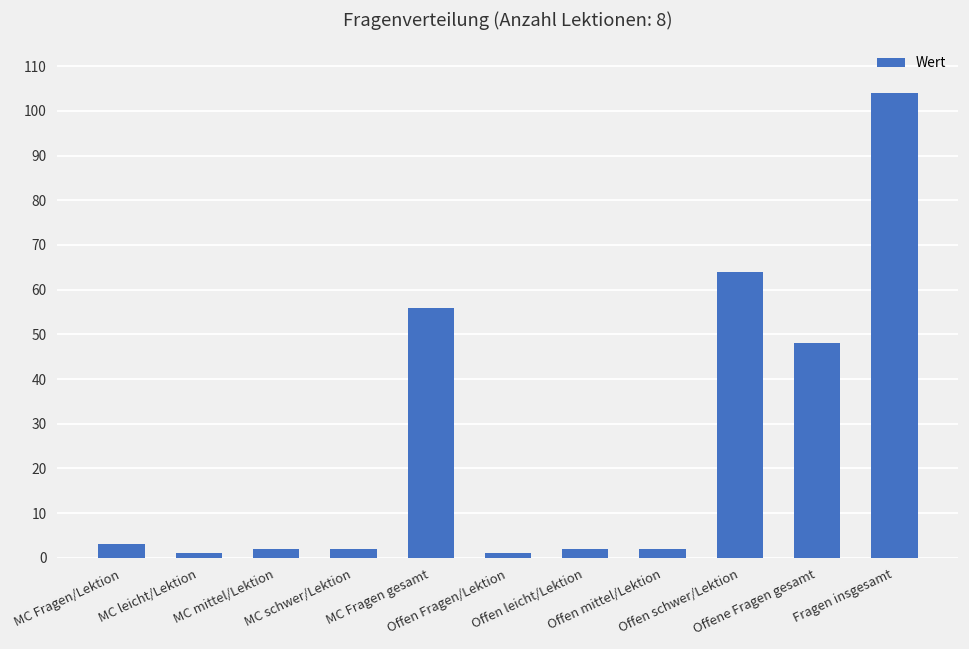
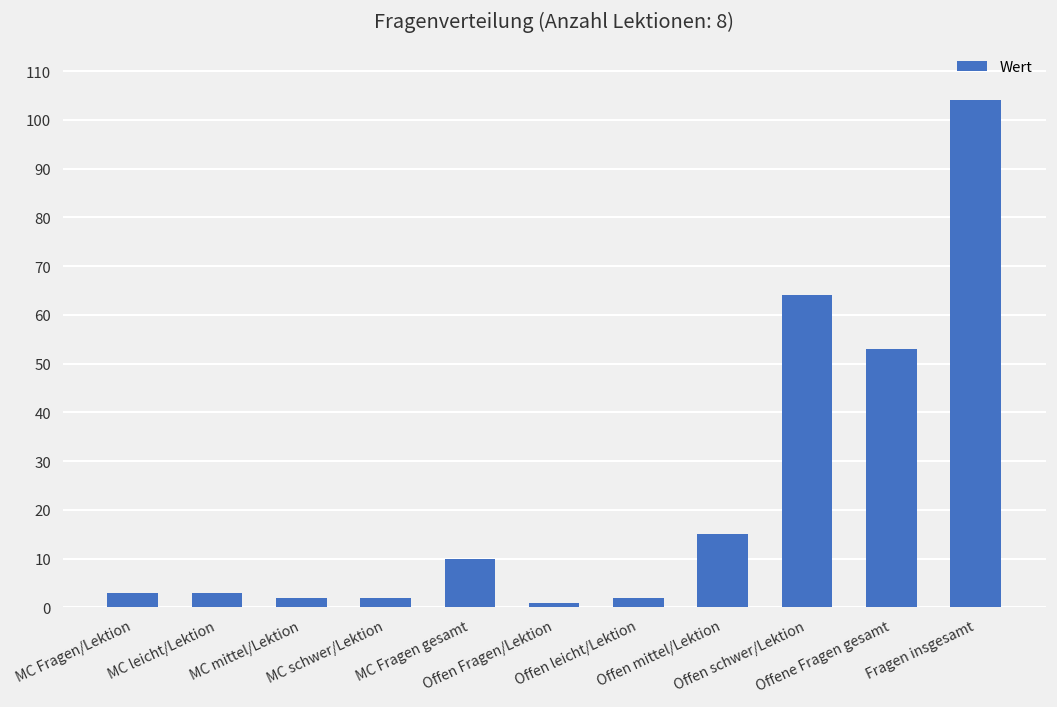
  {
    "MC Fragen/Lektion": 3,
-   "MC leicht/Lektion": 1,
+   "MC leicht/Lektion": 3,
    "MC mittel/Lektion": 2,
    "MC schwer/Lektion": 2,
-   "MC Fragen gesamt": 56,
+   "MC Fragen gesamt": 10,
    "Offen Fragen/Lektion": 1,
    "Offen leicht/Lektion": 2,
-   "Offen mittel/Lektion": 2,
+   "Offen mittel/Lektion": 15,
    "Offen schwer/Lektion": 64,
-   "Offene Fragen gesamt": 48,
+   "Offene Fragen gesamt": 53,
    "Fragen insgesamt": 104
  }
